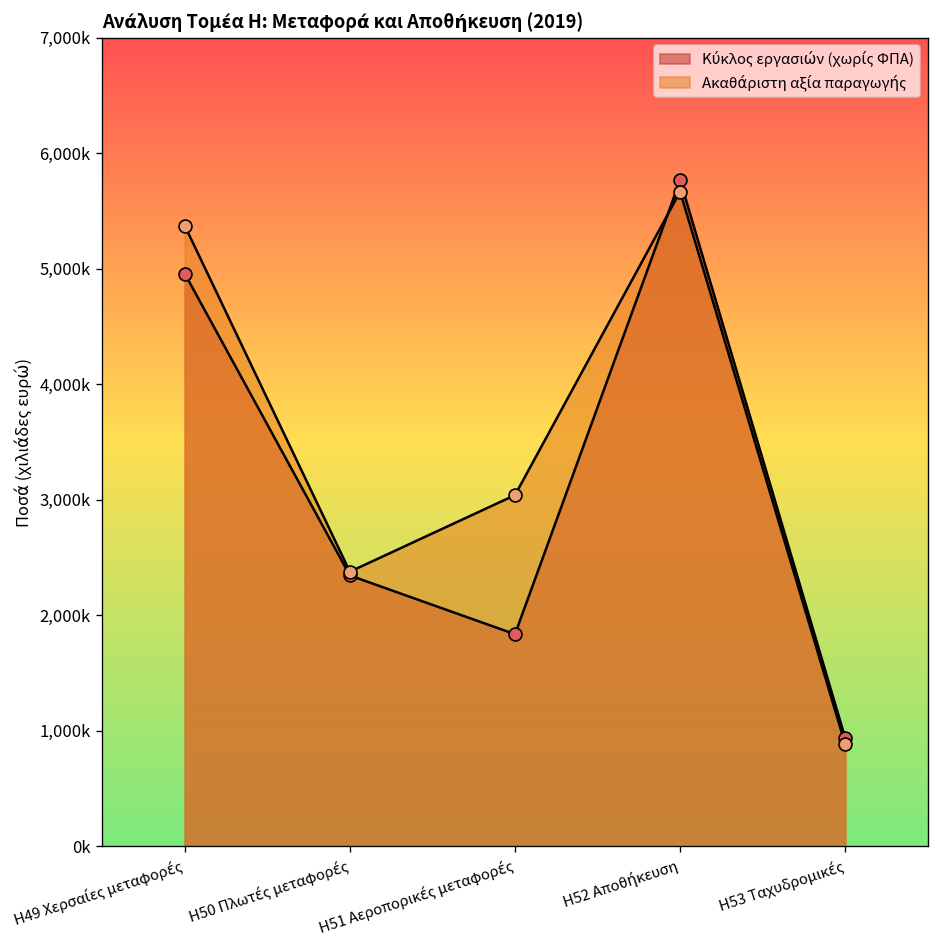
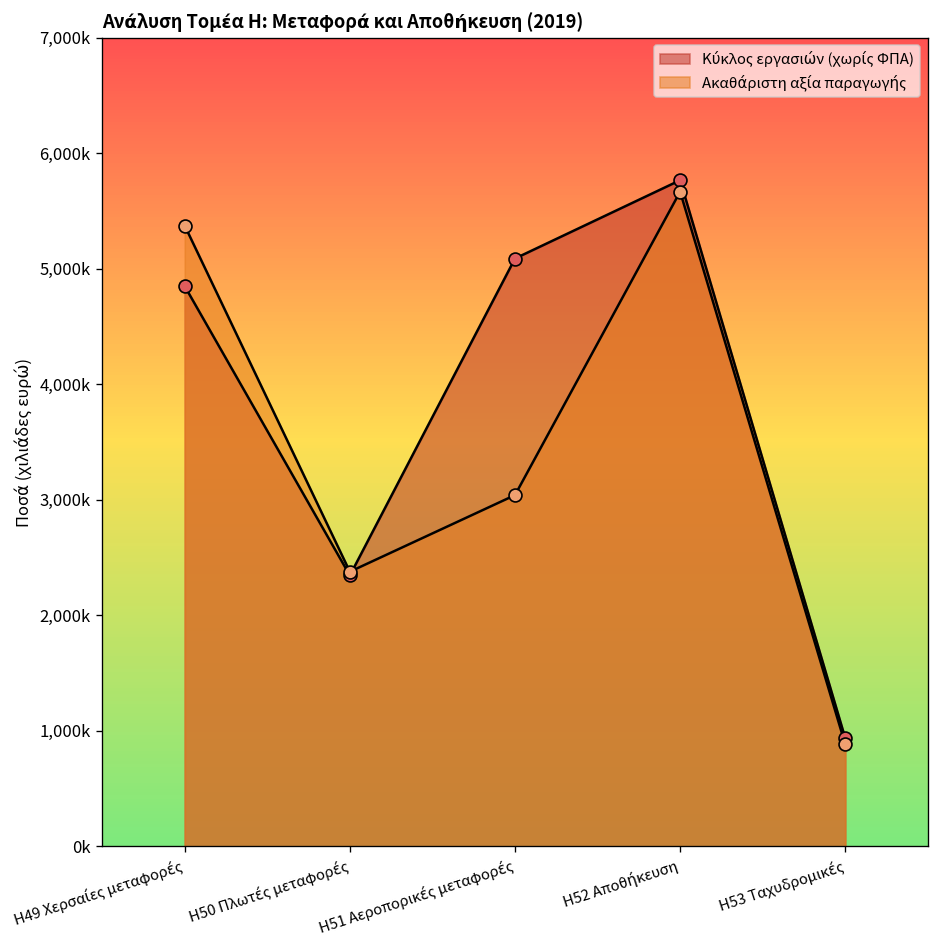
  {
    "Κύκλος εργασιών (χωρίς ΦΠΑ)": {
-     "H49 Χερσαίες μεταφορές": "5,000,000",
+     "H49 Χερσαίες μεταφορές": "4,800,000",
      "H50 Πλωτές μεταφορές": "2,300,000",
-     "H51 Αεροπορικές μεταφορές": "1,800,000",
+     "H51 Αεροπορικές μεταφορές": "5,100,000",
      "H52 Αποθήκευση": "5,800,000",
      "H53 Ταχυδρομικές": "900,000"
    },
    "Ακαθάριστη αξία παραγωγής": {
      "H49 Χερσαίες μεταφορές": "5,400,000",
      "H50 Πλωτές μεταφορές": "2,400,000",
      "H51 Αεροπορικές μεταφορές": "3,000,000",
      "H52 Αποθήκευση": "5,700,000",
      "H53 Ταχυδρομικές": "900,000"
    }
  }
